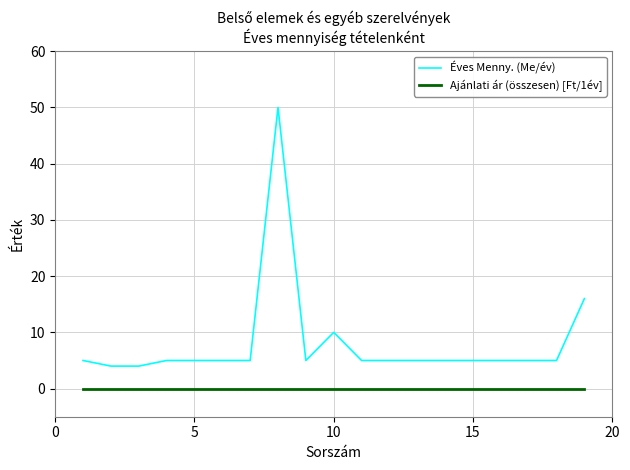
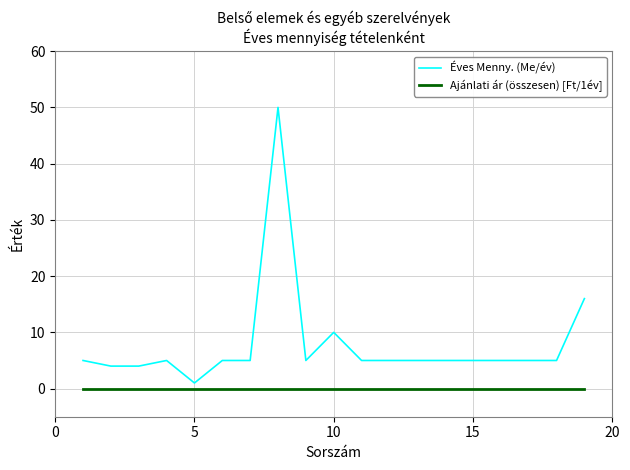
  {
    "Éves Menny. (Me/év)": {
-     "5": 5,
+     "5": 1,
      "10": 10,
      "15": 5
    },
    "Ajánlati ár (összesen) [Ft/1év]": {
      "5": 0,
      "10": 0,
      "15": 0
    }
  }
